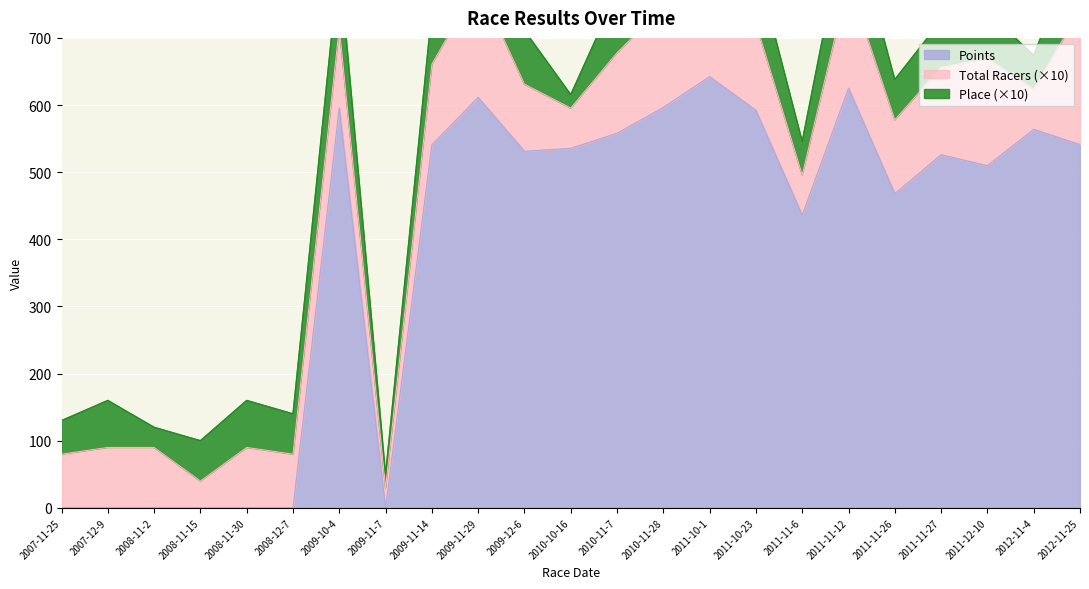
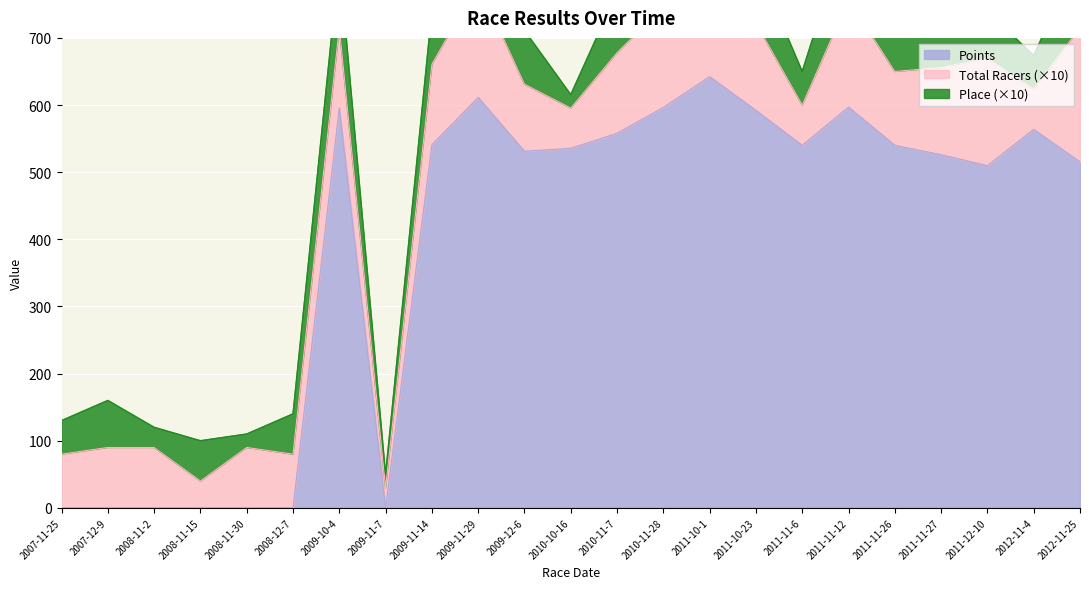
  {
    "Points": {
      "2007-11-25": 0,
      "2007-12-9": 0,
      "2008-11-2": 0,
      "2008-11-15": 0,
      "2008-11-30": 0,
      "2008-12-7": 0,
      "2009-10-4": 600,
      "2009-11-7": 0,
      "2009-11-14": 540,
      "2009-11-29": 610,
      "2009-12-6": 530,
      "2010-10-16": 540,
      "2010-11-7": 560,
      "2010-11-28": 600,
      "2011-10-1": 640,
      "2011-10-23": 590,
-     "2011-11-6": 440,
-     "2011-11-12": 630,
-     "2011-11-26": 470,
+     "2011-11-6": 540,
+     "2011-11-12": 600,
+     "2011-11-26": 540,
      "2011-11-27": 530,
      "2011-12-10": 510,
      "2012-11-4": 560,
-     "2012-11-25": 540
+     "2012-11-25": 520
    },
    "Total Racers (×10)": {
      "2007-11-25": 80,
      "2007-12-9": 90,
      "2008-11-2": 90,
      "2008-11-15": 40,
      "2008-11-30": 90,
      "2008-12-7": 80,
      "2009-11-7": 30,
      "2009-11-14": 120,
      "2009-12-6": 100,
      "2010-10-16": 60,
      "2010-11-7": 120,
      "2011-11-6": 60,
      "2011-11-26": 110
    },
    "Place (×10)": {
      "2007-11-25": 50,
      "2007-12-9": 70,
      "2008-11-2": 30,
      "2008-11-15": 60,
-     "2008-11-30": 70,
+     "2008-11-30": 20,
      "2008-12-7": 60,
      "2009-11-7": 20,
      "2010-10-16": 20,
      "2011-11-6": 50
    }
  }
